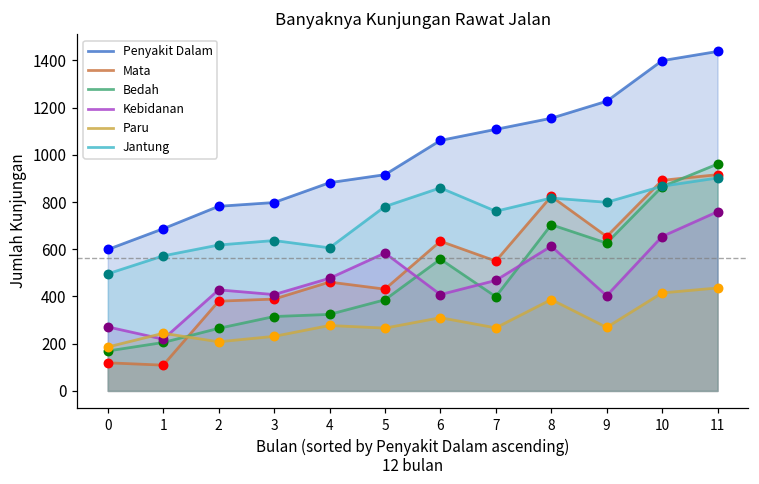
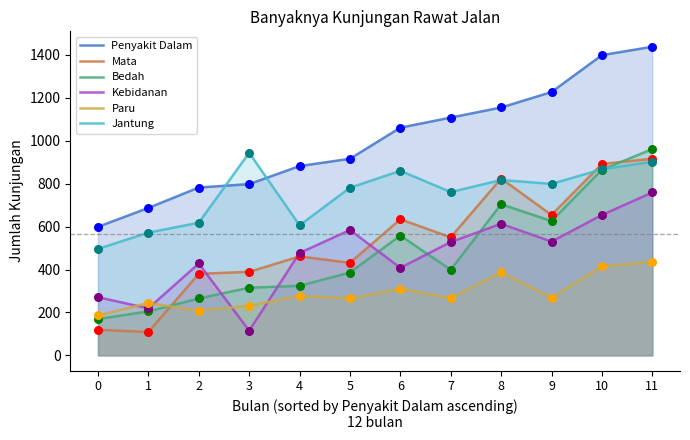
  {
    "Penyakit Dalam": {
      "0": 600,
      "1": 690,
      "2": 780,
      "3": 800,
      "4": 880,
      "5": 920,
      "6": 1060,
      "7": 1110,
      "8": 1160,
      "9": 1230,
      "10": 1400,
      "11": 1440
    },
    "Bedah": {
      "0": 170,
      "1": 210,
      "2": 270,
      "3": 320,
      "4": 320,
      "5": 390,
      "6": 560,
      "7": 400,
      "8": 700,
      "9": 630,
      "11": 960
    },
    "Kebidanan": {
      "0": 270,
      "1": 220,
      "2": 430,
-     "3": 410,
+     "3": 120,
      "4": 480,
      "5": 580,
      "6": 410,
-     "7": 470,
+     "7": 530,
      "8": 610,
-     "9": 400,
+     "9": 530,
      "10": 650,
      "11": 760
    },
    "Jantung": {
      "0": 500,
      "1": 570,
      "2": 620,
-     "3": 640,
+     "3": 940,
      "4": 610,
      "5": 780,
      "6": 860,
      "7": 760,
      "9": 800,
      "11": 900
    }
  }
